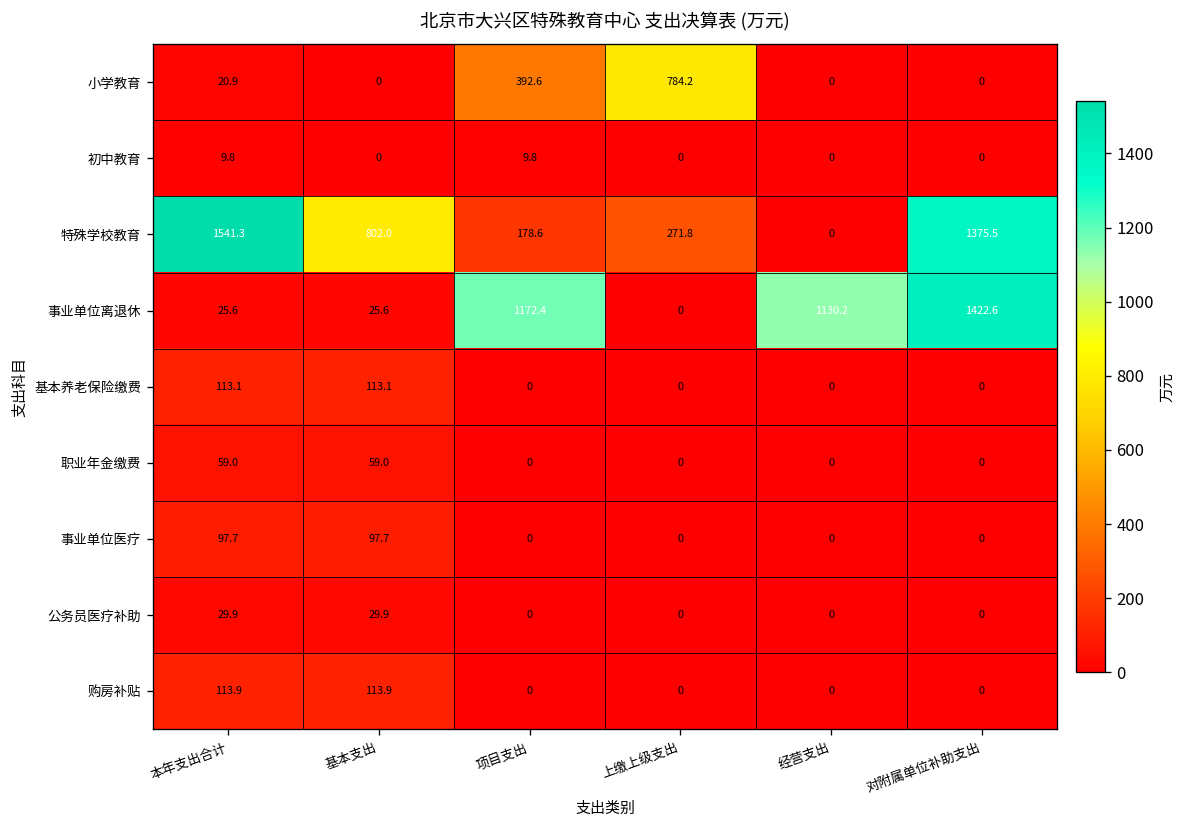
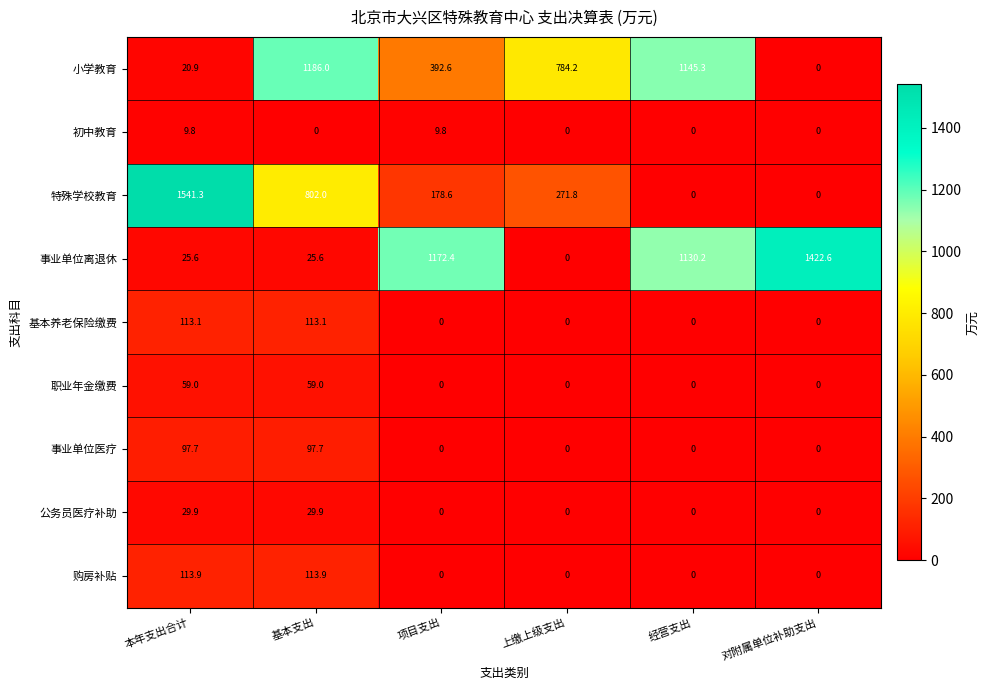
  {
    "小学教育": {
      "本年支出合计": 20.9,
-     "基本支出": 0,
+     "基本支出": 1186.0,
      "项目支出": 392.6,
      "上缴上级支出": 784.2,
-     "经营支出": 0,
+     "经营支出": 1145.3,
      "对附属单位补助支出": 0
    },
    "初中教育": {
      "本年支出合计": 9.8,
      "基本支出": 0,
      "项目支出": 9.8,
      "上缴上级支出": 0,
      "经营支出": 0,
      "对附属单位补助支出": 0
    },
    "特殊学校教育": {
      "本年支出合计": 1541.3,
      "基本支出": 802.0,
      "项目支出": 178.6,
      "上缴上级支出": 271.8,
      "经营支出": 0,
-     "对附属单位补助支出": 1375.5
+     "对附属单位补助支出": 0
    },
    "事业单位离退休": {
      "本年支出合计": 25.6,
      "基本支出": 25.6,
      "项目支出": 1172.4,
      "上缴上级支出": 0,
      "经营支出": 1130.2,
      "对附属单位补助支出": 1422.6
    },
    "基本养老保险缴费": {
      "本年支出合计": 113.1,
      "基本支出": 113.1,
      "项目支出": 0,
      "上缴上级支出": 0,
      "经营支出": 0,
      "对附属单位补助支出": 0
    },
    "职业年金缴费": {
      "本年支出合计": 59.0,
      "基本支出": 59.0,
      "项目支出": 0,
      "上缴上级支出": 0,
      "经营支出": 0,
      "对附属单位补助支出": 0
    },
    "事业单位医疗": {
      "本年支出合计": 97.7,
      "基本支出": 97.7,
      "项目支出": 0,
      "上缴上级支出": 0,
      "经营支出": 0,
      "对附属单位补助支出": 0
    },
    "公务员医疗补助": {
      "本年支出合计": 29.9,
      "基本支出": 29.9,
      "项目支出": 0,
      "上缴上级支出": 0,
      "经营支出": 0,
      "对附属单位补助支出": 0
    },
    "购房补贴": {
      "本年支出合计": 113.9,
      "基本支出": 113.9,
      "项目支出": 0,
      "上缴上级支出": 0,
      "经营支出": 0,
      "对附属单位补助支出": 0
    }
  }
